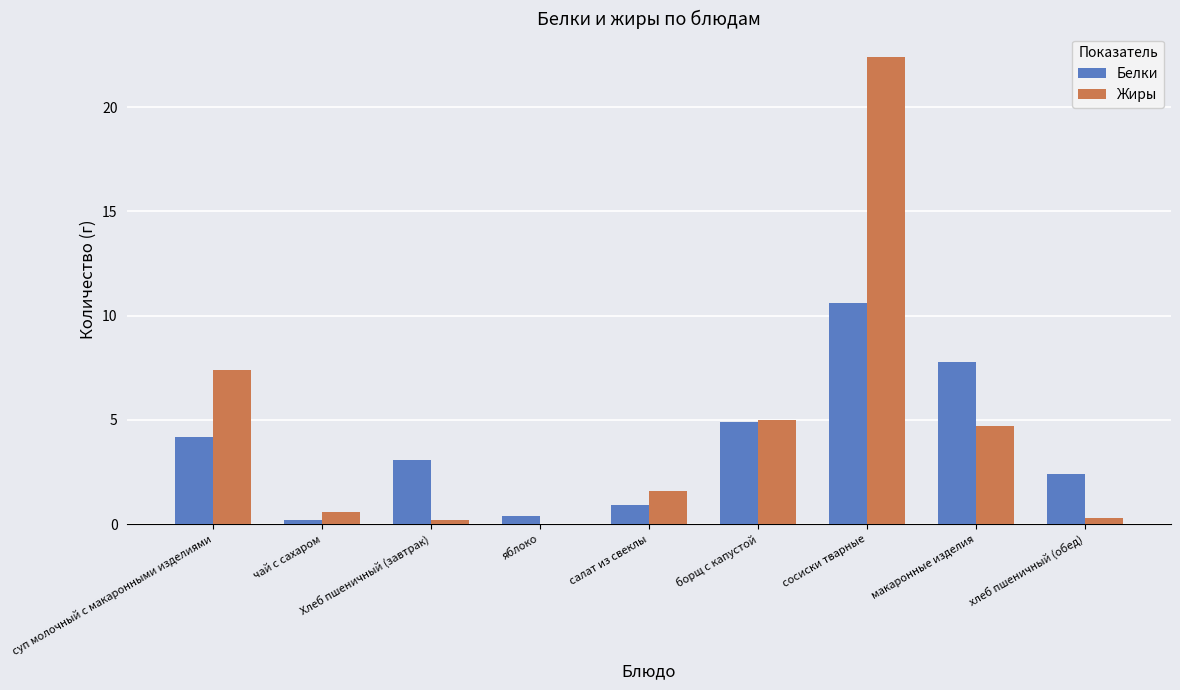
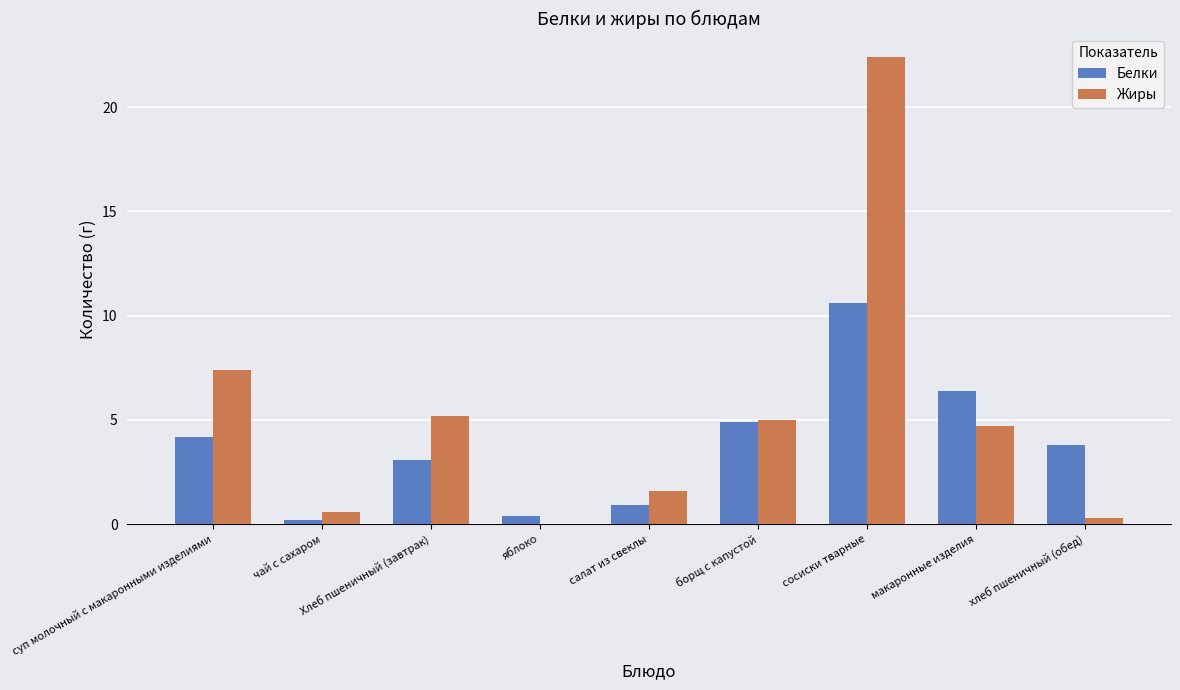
  {
    "Белки": {
      "суп молочный с макаронными изделиями": 4.2,
      "чай с сахаром": 0.2,
      "Хлеб пшеничный (завтрак)": 3.1,
      "яблоко": 0.4,
      "салат из свеклы": 0.9,
      "борщ с капустой": 4.9,
      "сосиски тварные": 10.6,
-     "макаронные изделия": 7.8,
-     "хлеб пшеничный (обед)": 2.4
+     "макаронные изделия": 6.4,
+     "хлеб пшеничный (обед)": 3.8
    },
    "Жиры": {
      "суп молочный с макаронными изделиями": 7.4,
      "чай с сахаром": 0.6,
-     "Хлеб пшеничный (завтрак)": 0.2,
+     "Хлеб пшеничный (завтрак)": 5.2,
      "яблоко": 0.0,
      "салат из свеклы": 1.6,
      "борщ с капустой": 5.0,
      "сосиски тварные": 22.4,
      "макаронные изделия": 4.7,
      "хлеб пшеничный (обед)": 0.3
    }
  }
